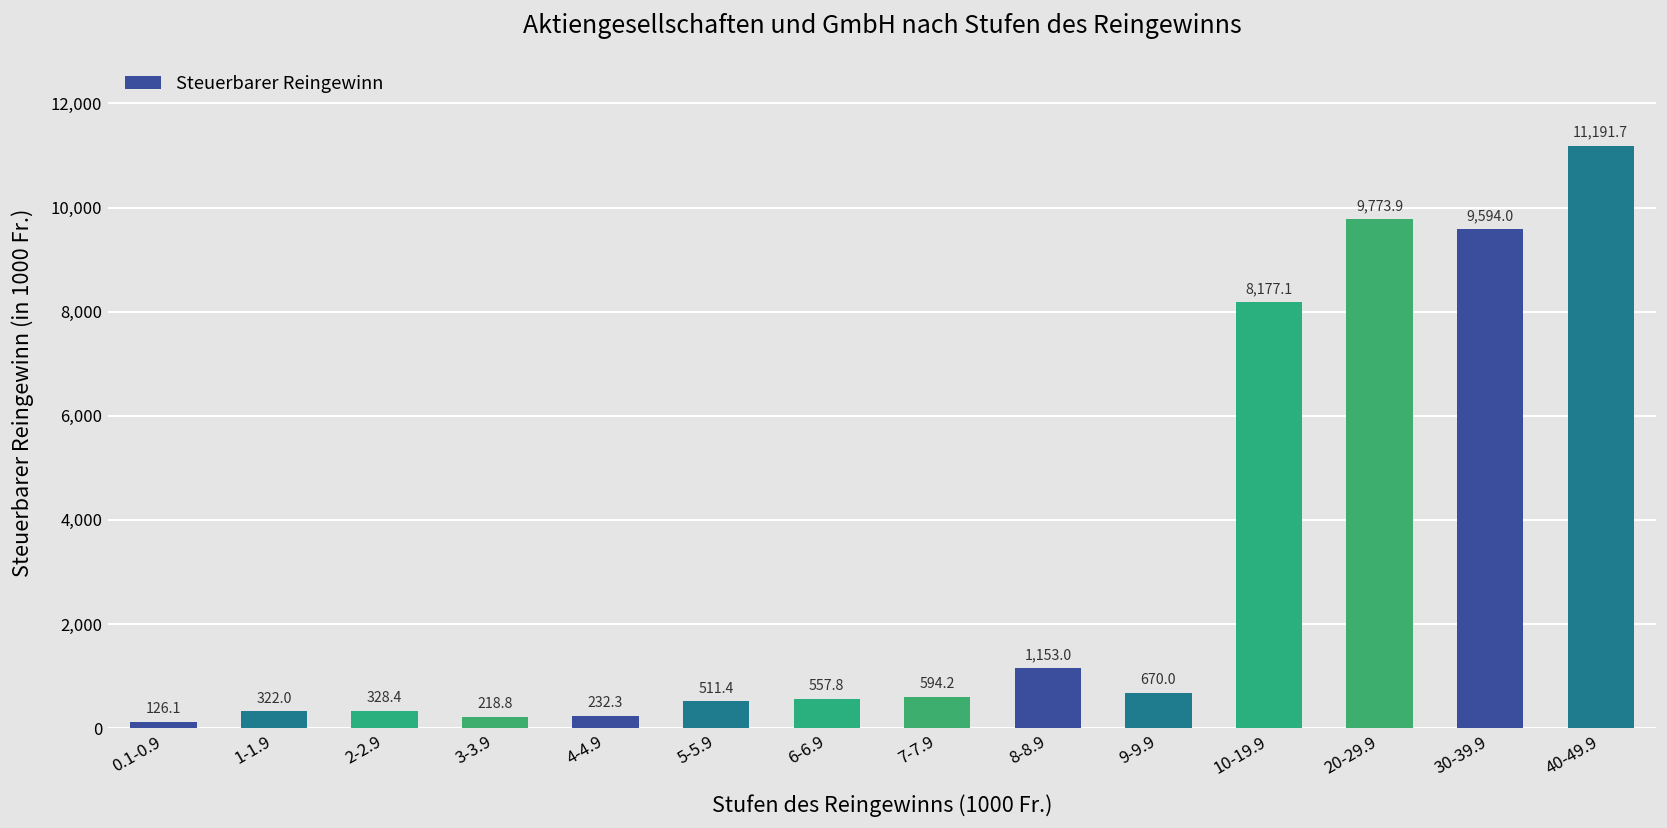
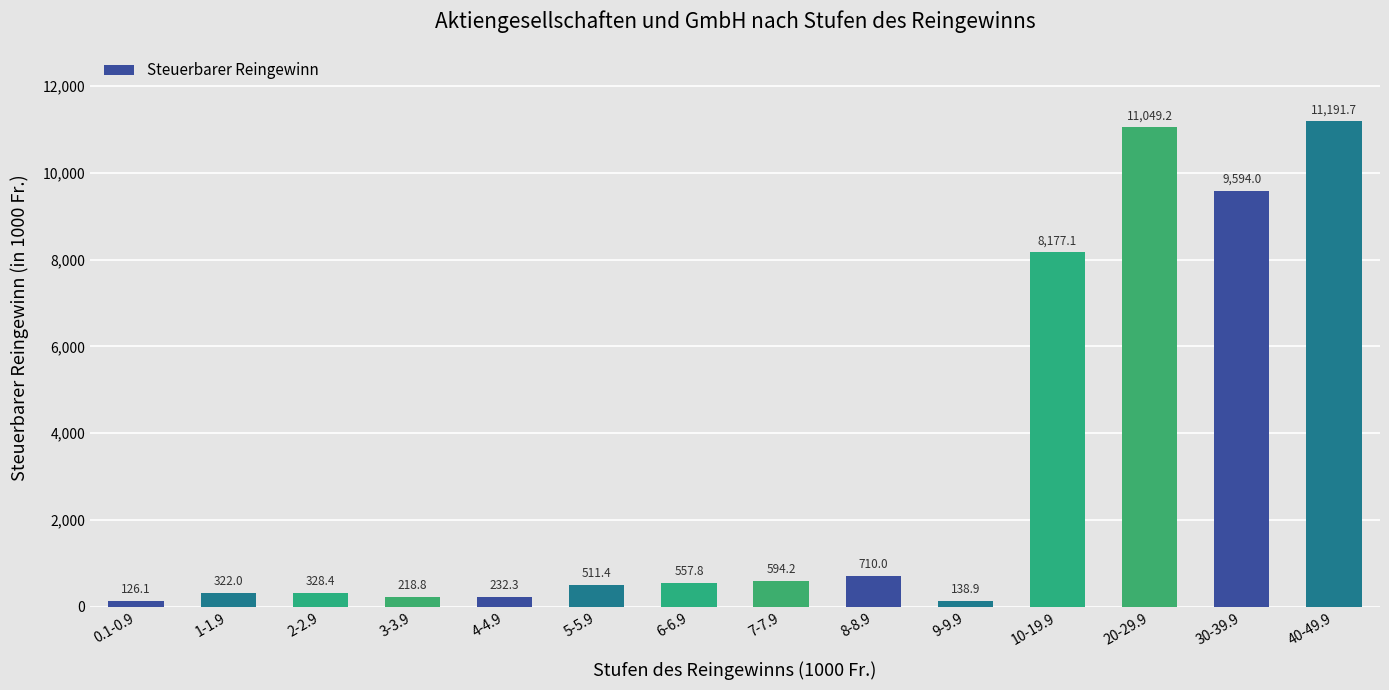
  {
    "0.1-0.9": "126.1",
    "1-1.9": "322.0",
    "2-2.9": "328.4",
    "3-3.9": "218.8",
    "4-4.9": "232.3",
    "5-5.9": "511.4",
    "6-6.9": "557.8",
    "7-7.9": "594.2",
-   "8-8.9": "1,153.0",
-   "9-9.9": "670.0",
+   "8-8.9": "710.0",
+   "9-9.9": "138.9",
    "10-19.9": "8,177.1",
-   "20-29.9": "9,773.9",
+   "20-29.9": "11,049.2",
    "30-39.9": "9,594.0",
    "40-49.9": "11,191.7"
  }
